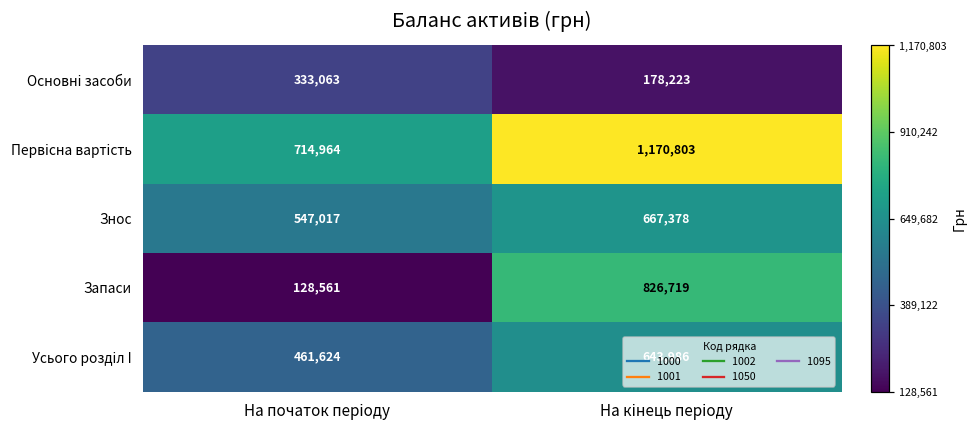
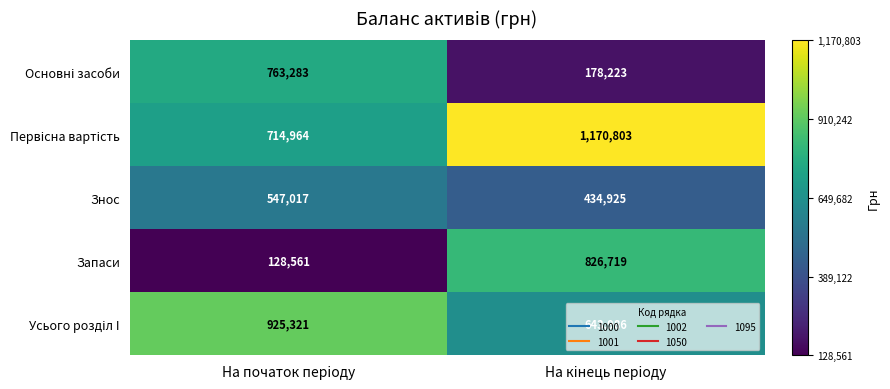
  {
    "Основні засоби": {
-     "На початок періоду": "333,063",
+     "На початок періоду": "763,283",
      "На кінець періоду": "178,223"
    },
    "Первісна вартість": {
      "На початок періоду": "714,964",
      "На кінець періоду": "1,170,803"
    },
    "Знос": {
      "На початок періоду": "547,017",
-     "На кінець періоду": "667,378"
+     "На кінець періоду": "434,925"
    },
    "Запаси": {
      "На початок періоду": "128,561",
      "На кінець періоду": "826,719"
    },
    "Усього розділ I": {
-     "На початок періоду": "461,624"
+     "На початок періоду": "925,321"
    }
  }
